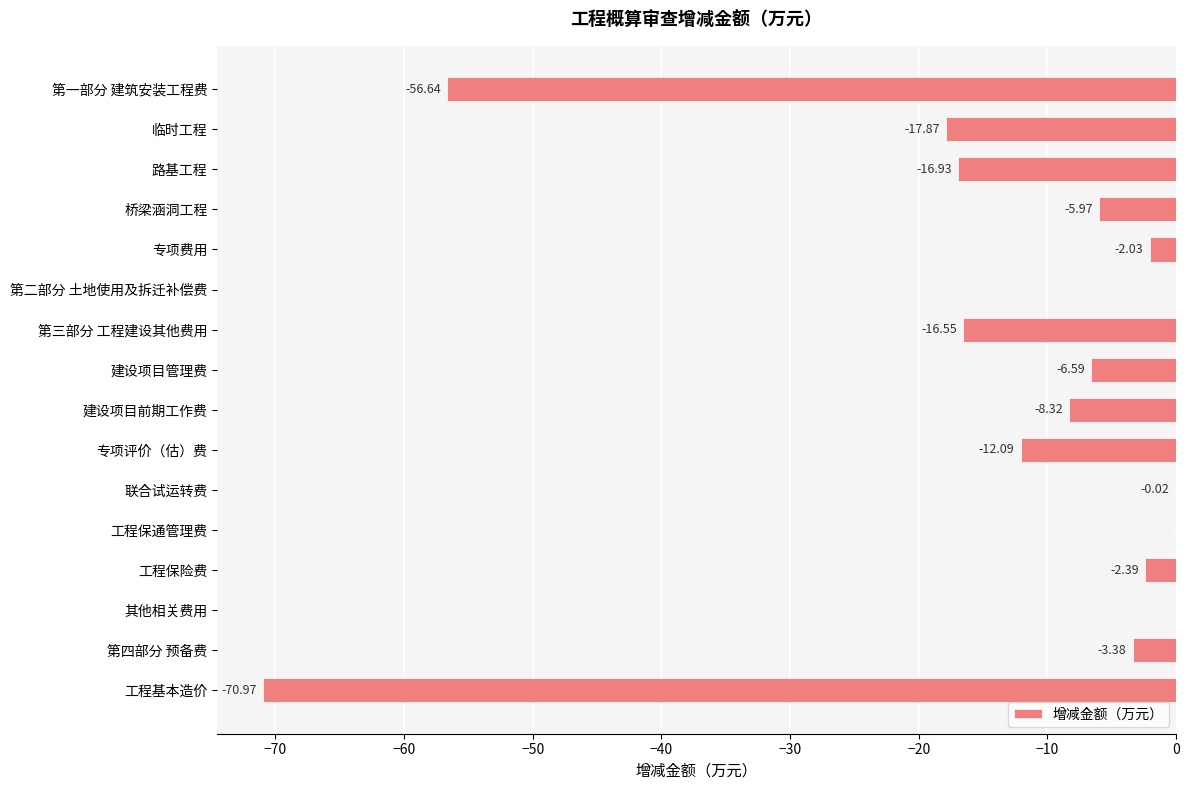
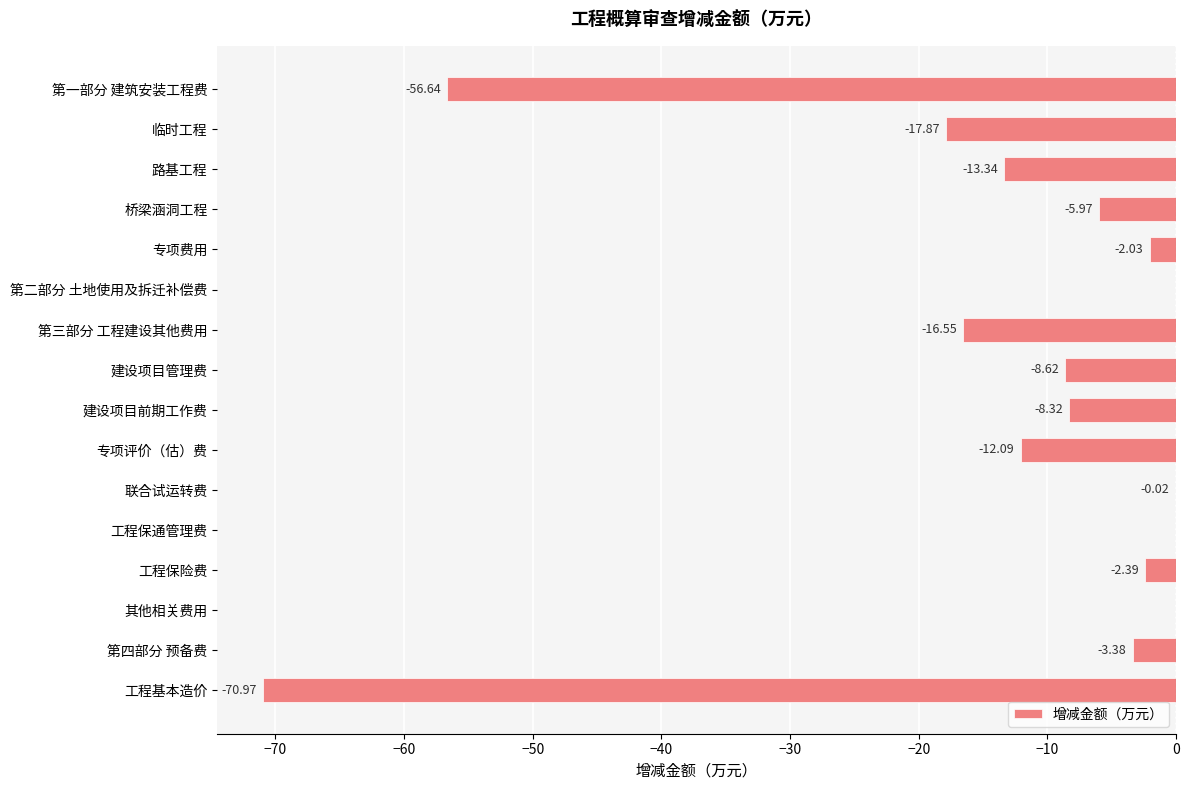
  {
    "第一部分 建筑安装工程费": -56.64,
    "临时工程": -17.87,
-   "路基工程": -16.93,
+   "路基工程": -13.34,
    "桥梁涵洞工程": -5.97,
    "专项费用": -2.03,
    "第三部分 工程建设其他费用": -16.55,
-   "建设项目管理费": -6.59,
+   "建设项目管理费": -8.62,
    "建设项目前期工作费": -8.32,
    "专项评价（估）费": -12.09,
    "联合试运转费": -0.02,
    "工程保险费": -2.39,
    "第四部分 预备费": -3.38,
    "工程基本造价": -70.97
  }
